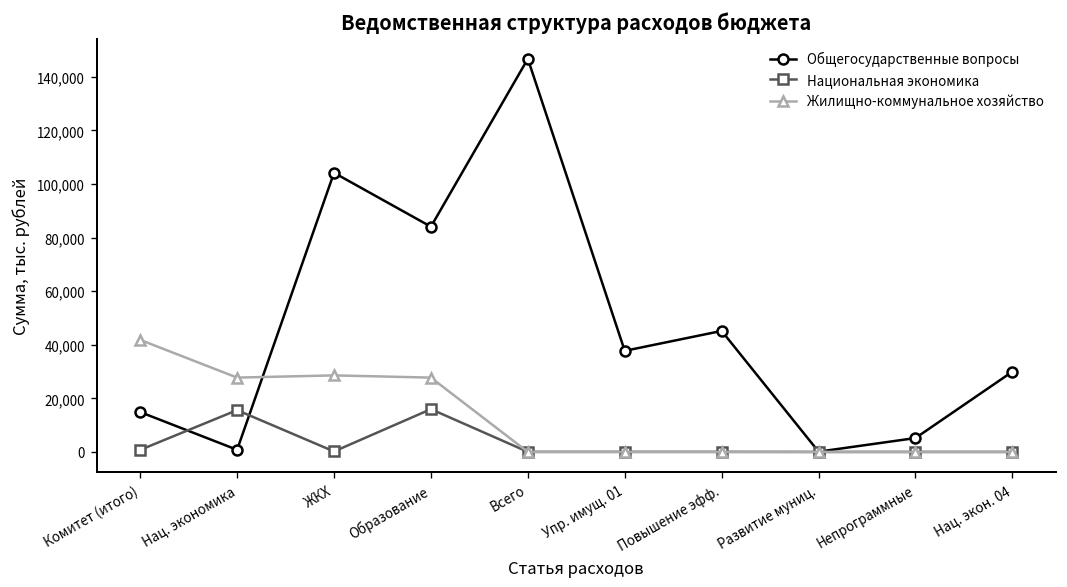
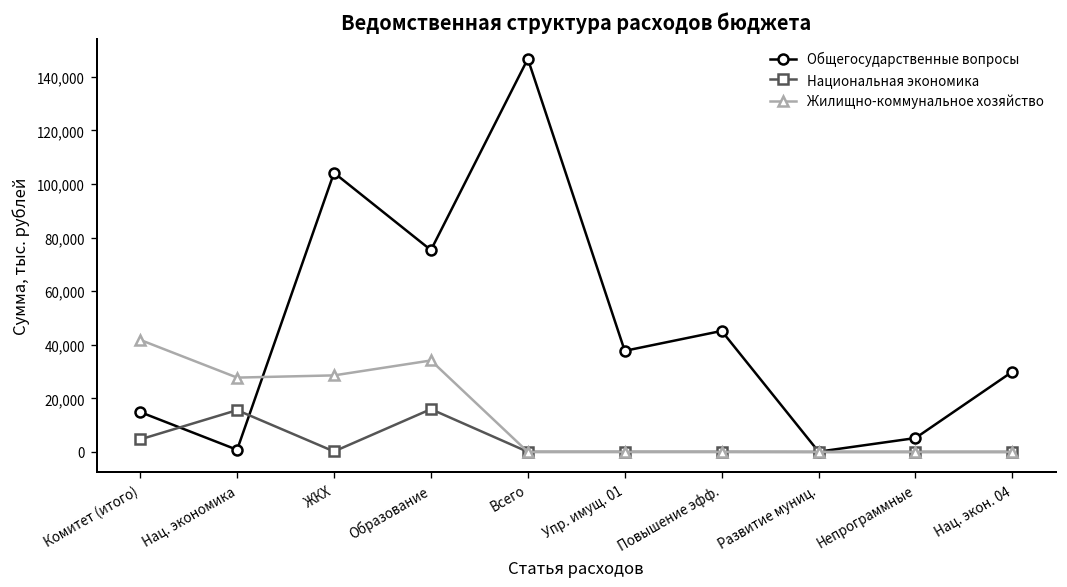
  {
    "Общегосударственные вопросы": {
      "Комитет (итого)": "15,000",
      "Нац. экономика": "1,000",
      "ЖКХ": "104,000",
-     "Образование": "84,000",
+     "Образование": "75,000",
      "Всего": "147,000",
      "Упр. имущ. 01": "38,000",
      "Повышение эфф.": "45,000",
      "Непрограммные": "5,000",
      "Нац. экон. 04": "30,000"
    },
    "Национальная экономика": {
-     "Комитет (итого)": "1,000",
+     "Комитет (итого)": "5,000",
      "Нац. экономика": "16,000",
      "ЖКХ": "0",
      "Образование": "16,000"
    },
    "Жилищно-коммунальное хозяйство": {
      "Комитет (итого)": "42,000",
      "Нац. экономика": "28,000",
      "ЖКХ": "29,000",
-     "Образование": "28,000"
+     "Образование": "34,000"
    }
  }
